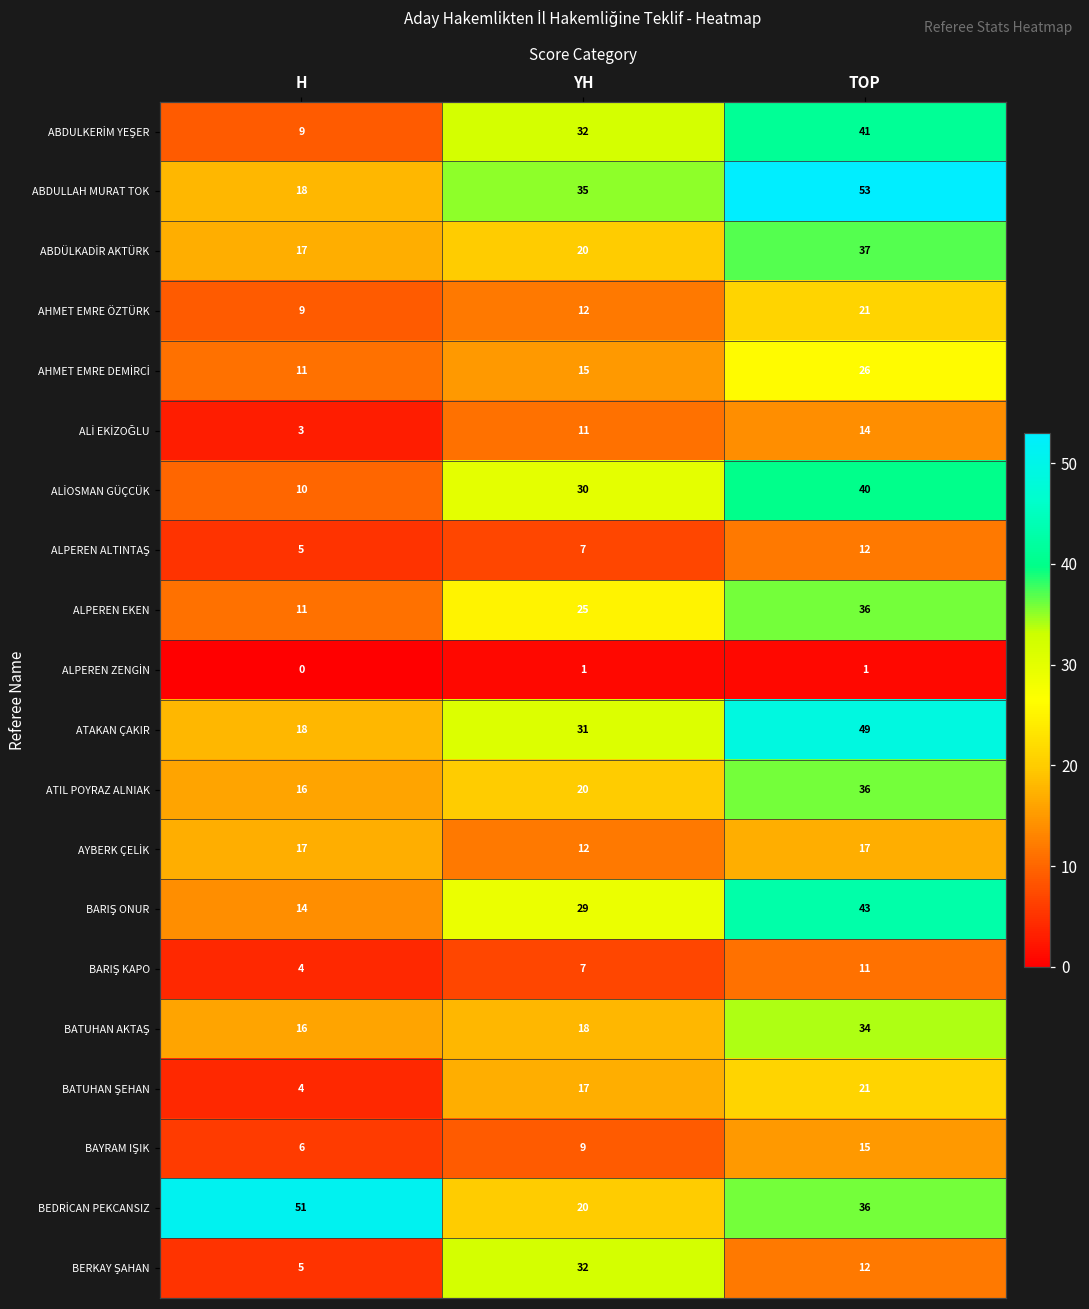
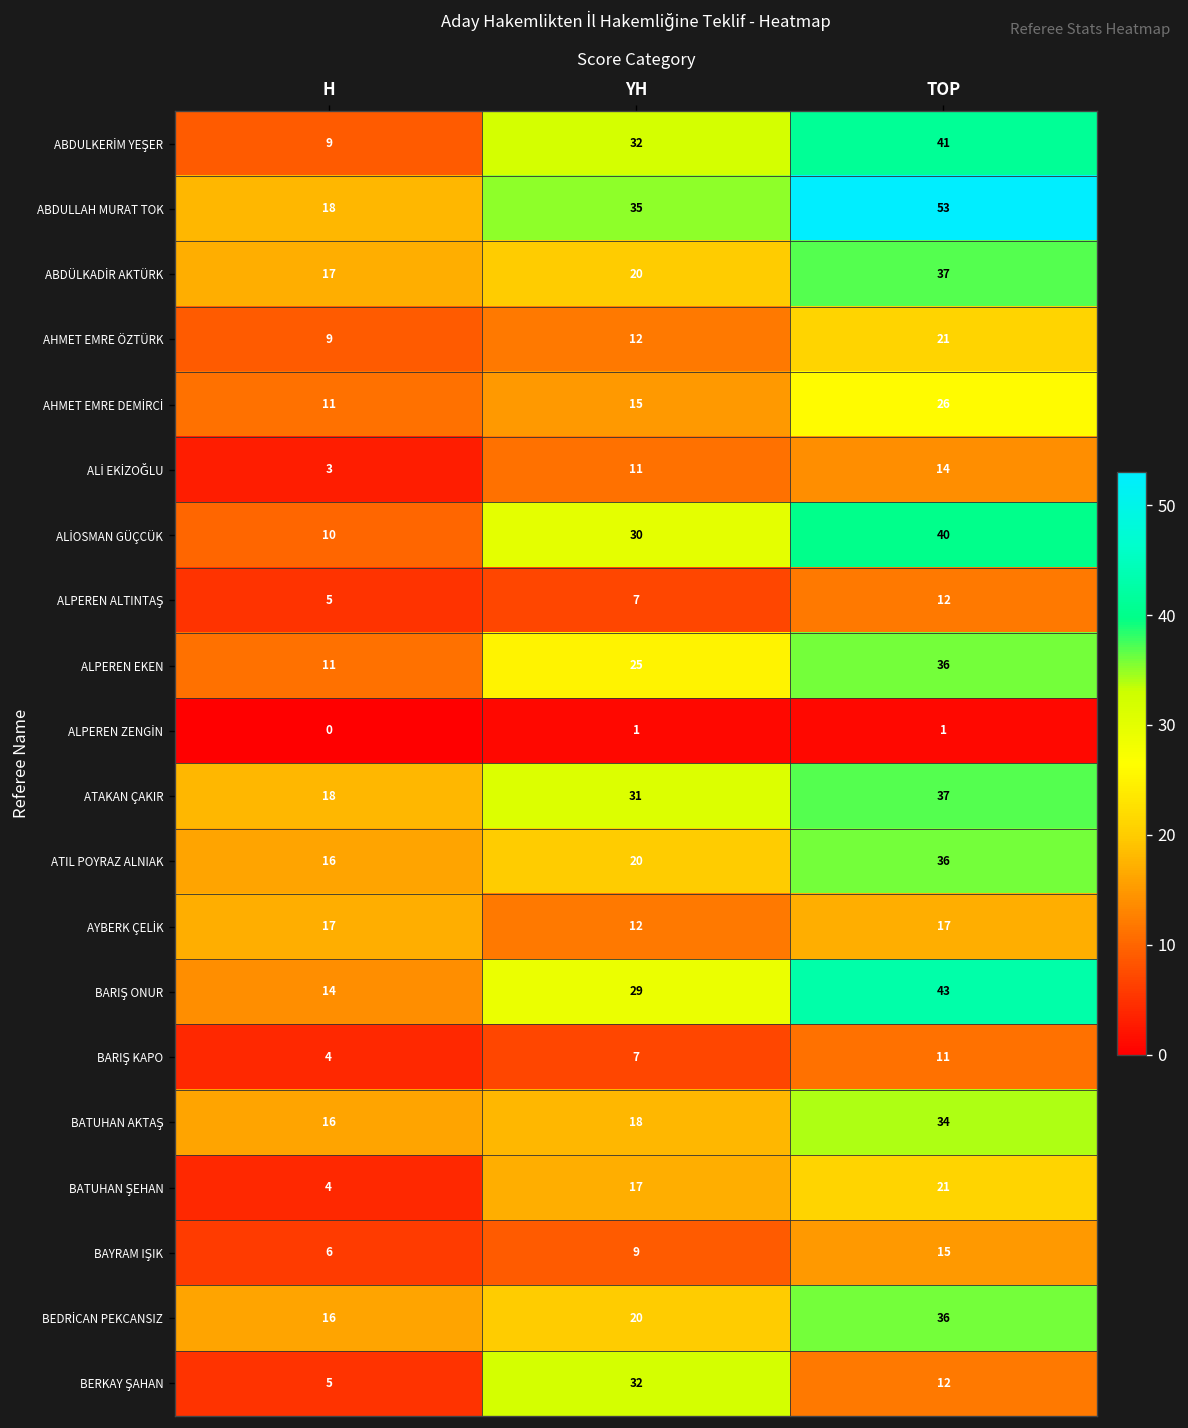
  {
    "ABDULKERİM YEŞER": {
      "H": 9,
      "YH": 32,
      "TOP": 41
    },
    "ABDULLAH MURAT TOK": {
      "H": 18,
      "YH": 35,
      "TOP": 53
    },
    "ABDÜLKADİR AKTÜRK": {
      "H": 17,
      "YH": 20,
      "TOP": 37
    },
    "AHMET EMRE ÖZTÜRK": {
      "H": 9,
      "YH": 12,
      "TOP": 21
    },
    "AHMET EMRE DEMİRCİ": {
      "H": 11,
      "YH": 15,
      "TOP": 26
    },
    "ALİ EKİZOĞLU": {
      "H": 3,
      "YH": 11,
      "TOP": 14
    },
    "ALİOSMAN GÜÇCÜK": {
      "H": 10,
      "YH": 30,
      "TOP": 40
    },
    "ALPEREN ALTINTAŞ": {
      "H": 5,
      "YH": 7,
      "TOP": 12
    },
    "ALPEREN EKEN": {
      "H": 11,
      "YH": 25,
      "TOP": 36
    },
    "ALPEREN ZENGİN": {
      "H": 0,
      "YH": 1,
      "TOP": 1
    },
    "ATAKAN ÇAKIR": {
      "H": 18,
      "YH": 31,
-     "TOP": 49
+     "TOP": 37
    },
    "ATIL POYRAZ ALNIAK": {
      "H": 16,
      "YH": 20,
      "TOP": 36
    },
    "AYBERK ÇELİK": {
      "H": 17,
      "YH": 12,
      "TOP": 17
    },
    "BARIŞ ONUR": {
      "H": 14,
      "YH": 29,
      "TOP": 43
    },
    "BARIŞ KAPO": {
      "H": 4,
      "YH": 7,
      "TOP": 11
    },
    "BATUHAN AKTAŞ": {
      "H": 16,
      "YH": 18,
      "TOP": 34
    },
    "BATUHAN ŞEHAN": {
      "H": 4,
      "YH": 17,
      "TOP": 21
    },
    "BAYRAM IŞIK": {
      "H": 6,
      "YH": 9,
      "TOP": 15
    },
    "BEDRİCAN PEKCANSIZ": {
-     "H": 51,
+     "H": 16,
      "YH": 20,
      "TOP": 36
    },
    "BERKAY ŞAHAN": {
      "H": 5,
      "YH": 32,
      "TOP": 12
    }
  }
